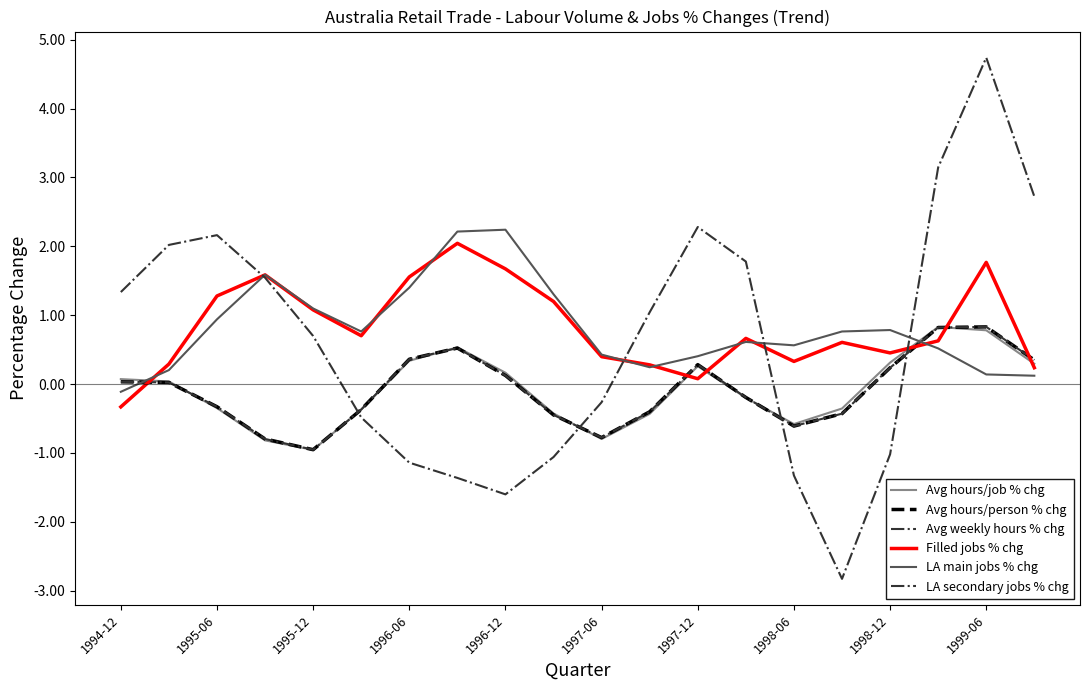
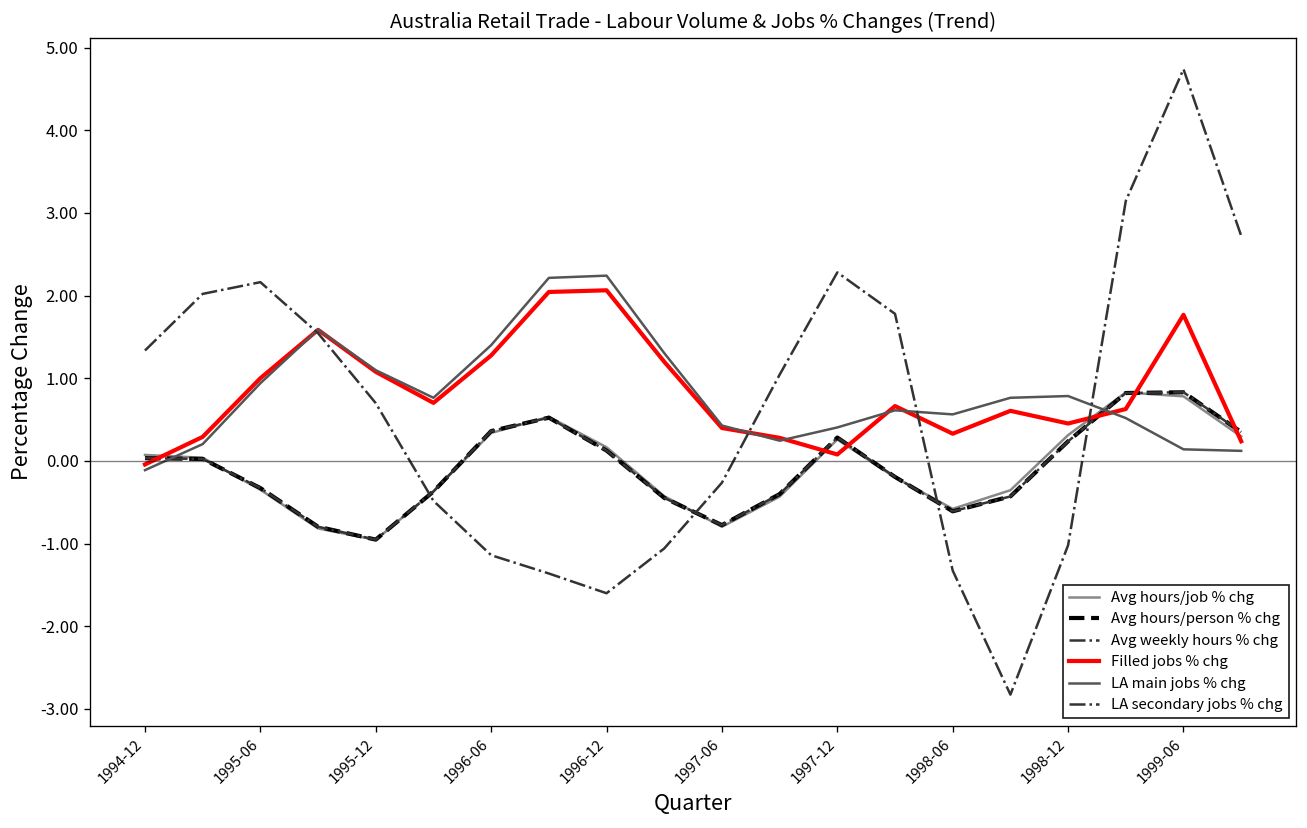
  {
    "Avg hours/job % chg": {
      "1994-12": 0.1,
      "1996-12": 0.2,
      "1998-12": 0.3,
      "1999-06": 0.8
    },
    "Filled jobs % chg": {
-     "1994-12": -0.3,
-     "1995-06": 1.3,
-     "1996-06": 1.6,
-     "1996-12": 1.7,
+     "1994-12": 0.0,
+     "1995-06": 1.0,
+     "1996-06": 1.3,
+     "1996-12": 2.1,
      "1997-12": 0.1,
      "1998-06": 0.3,
      "1998-12": 0.5,
      "1999-06": 1.8
    }
  }
